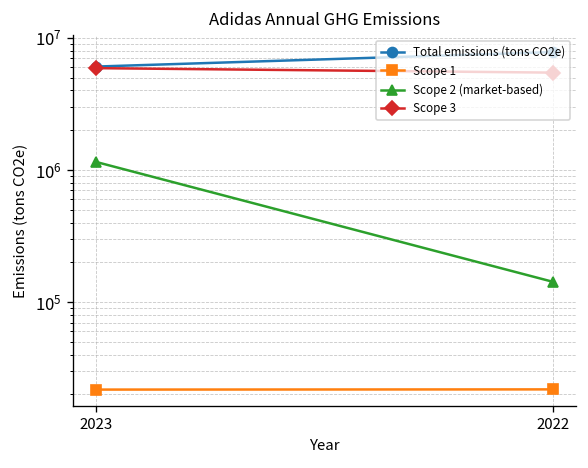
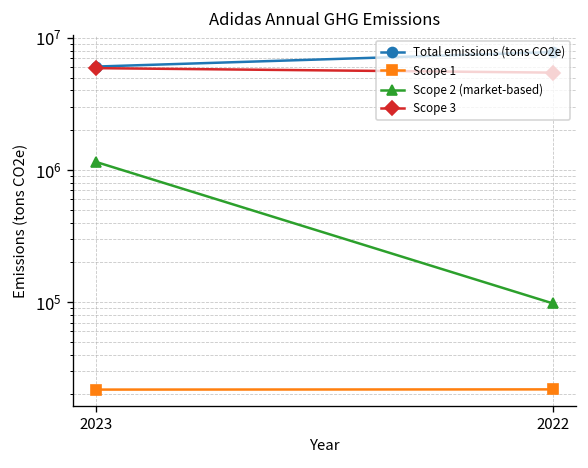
  {
    "Scope 1": {
      "2023": 22000,
      "2022": 22000
    },
    "Scope 2 (market-based)": {
      "2023": 1200000,
-     "2022": 140000
+     "2022": 100000
    }
  }
